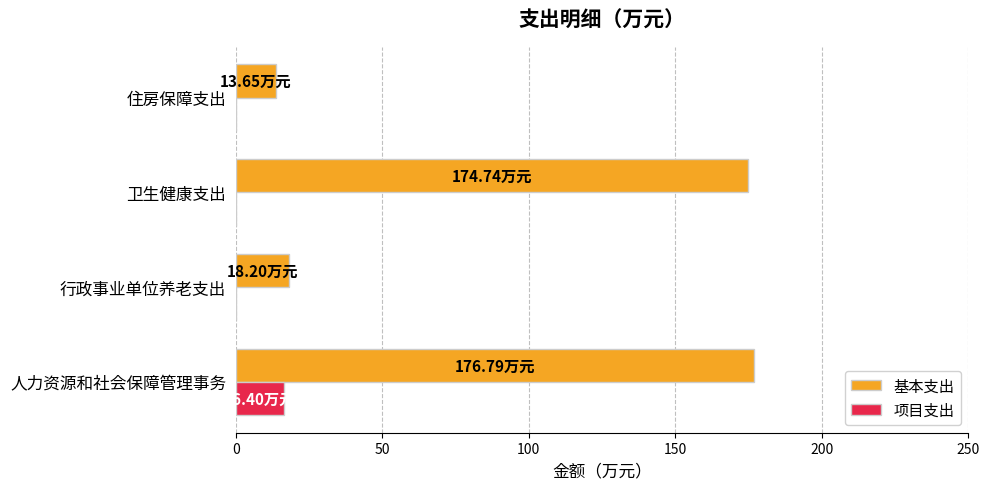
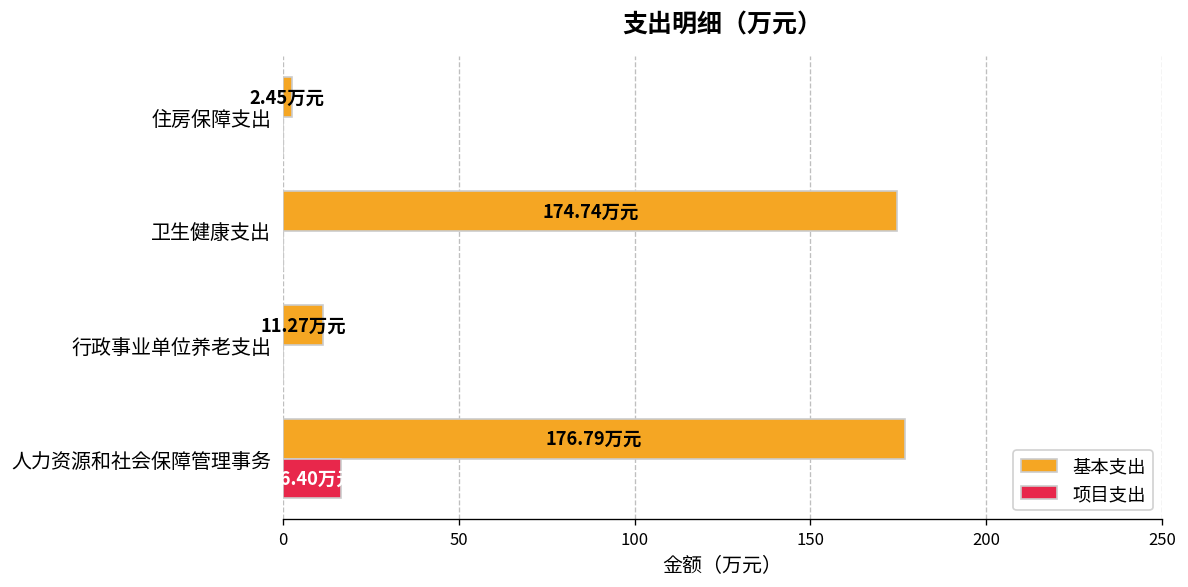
  {
    "基本支出": {
-     "住房保障支出": 13.65,
+     "住房保障支出": 2.45,
      "卫生健康支出": 174.74,
-     "行政事业单位养老支出": 18.20,
+     "行政事业单位养老支出": 11.27,
      "人力资源和社会保障管理事务": 176.79
    },
    "项目支出": {
      "人力资源和社会保障管理事务": 16.40
    }
  }
